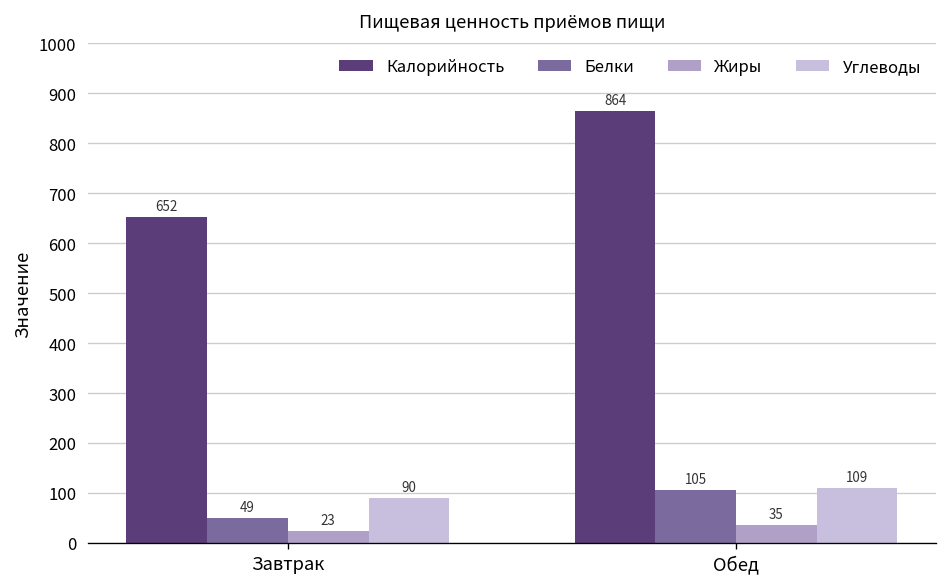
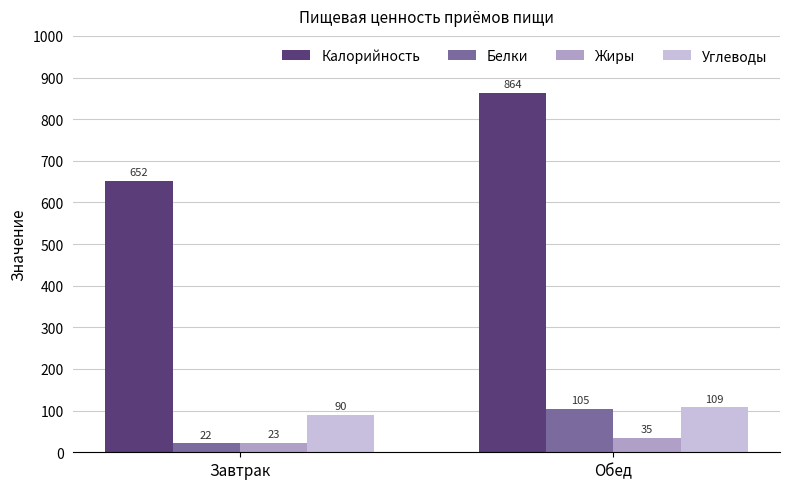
  {
    "Калорийность": {
      "Завтрак": 652,
      "Обед": 864
    },
    "Белки": {
-     "Завтрак": 49,
+     "Завтрак": 22,
      "Обед": 105
    }
  }
